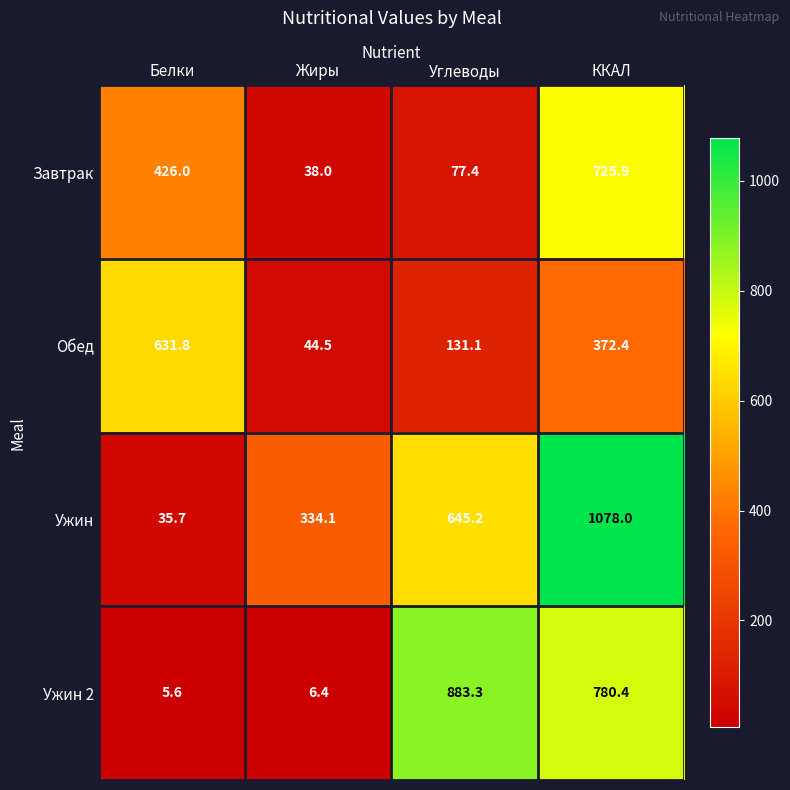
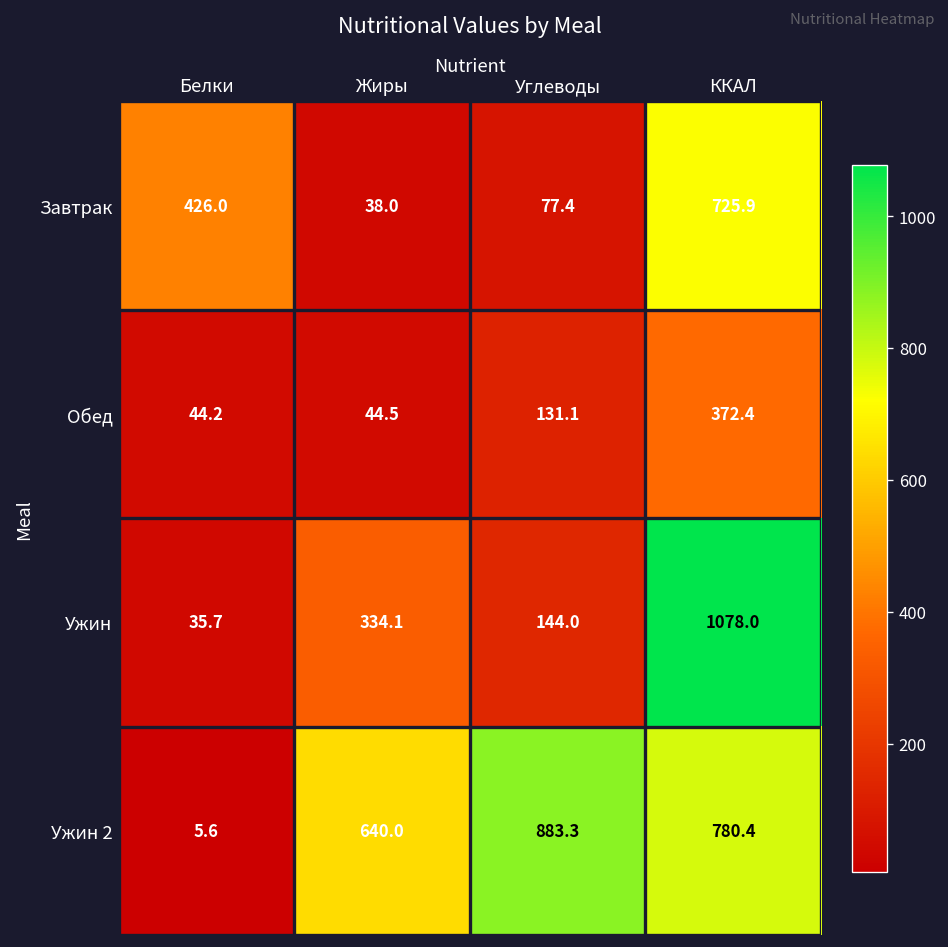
  {
    "Завтрак": {
      "Белки": 426.0,
      "Жиры": 38.0,
      "Углеводы": 77.4,
      "ККАЛ": 725.9
    },
    "Обед": {
-     "Белки": 631.8,
+     "Белки": 44.2,
      "Жиры": 44.5,
      "Углеводы": 131.1,
      "ККАЛ": 372.4
    },
    "Ужин": {
      "Белки": 35.7,
      "Жиры": 334.1,
-     "Углеводы": 645.2,
+     "Углеводы": 144.0,
      "ККАЛ": 1078.0
    },
    "Ужин 2": {
      "Белки": 5.6,
-     "Жиры": 6.4,
+     "Жиры": 640.0,
      "Углеводы": 883.3,
      "ККАЛ": 780.4
    }
  }
